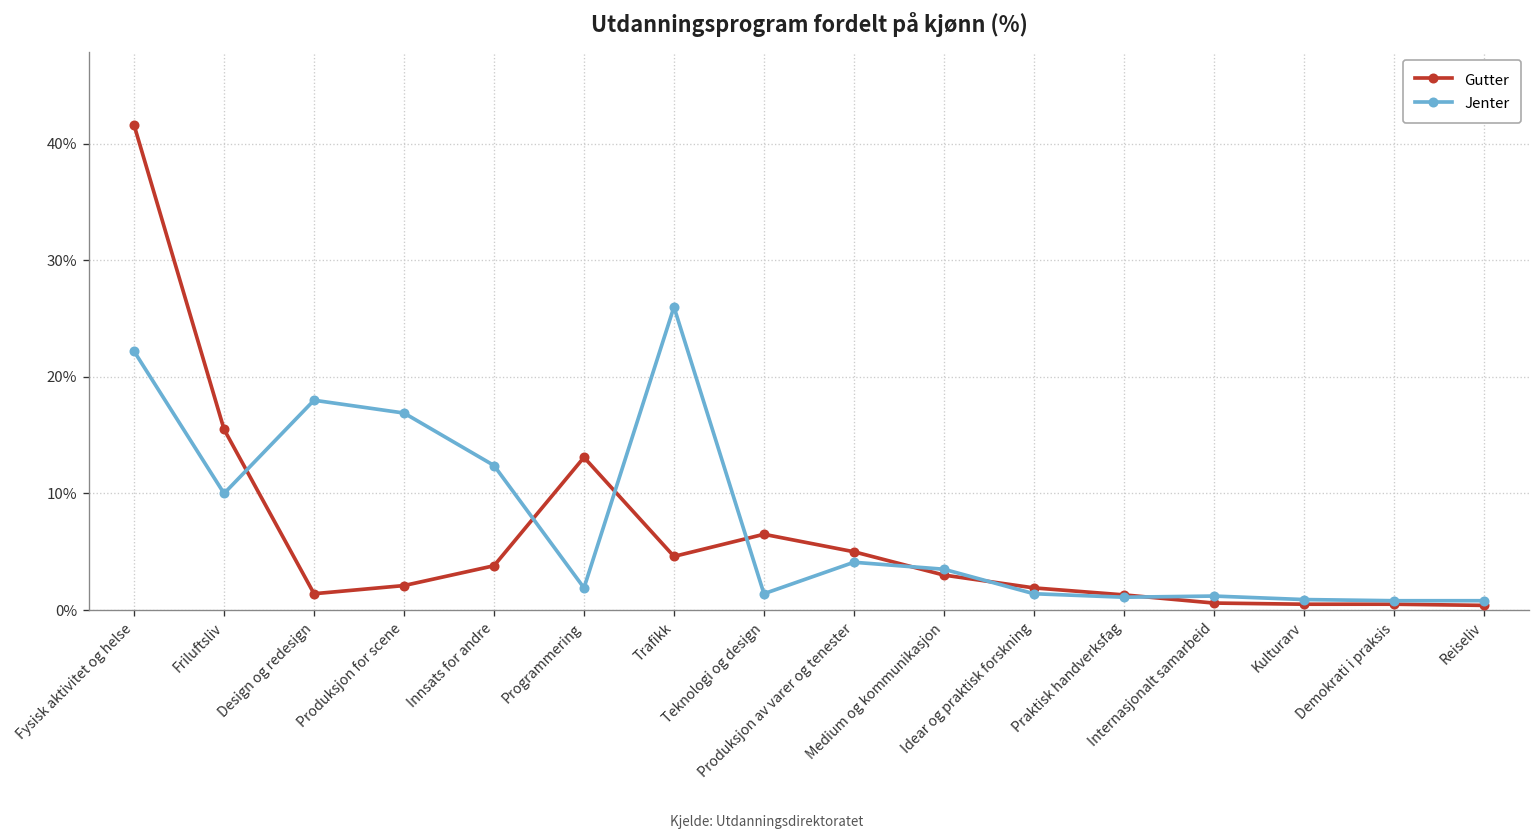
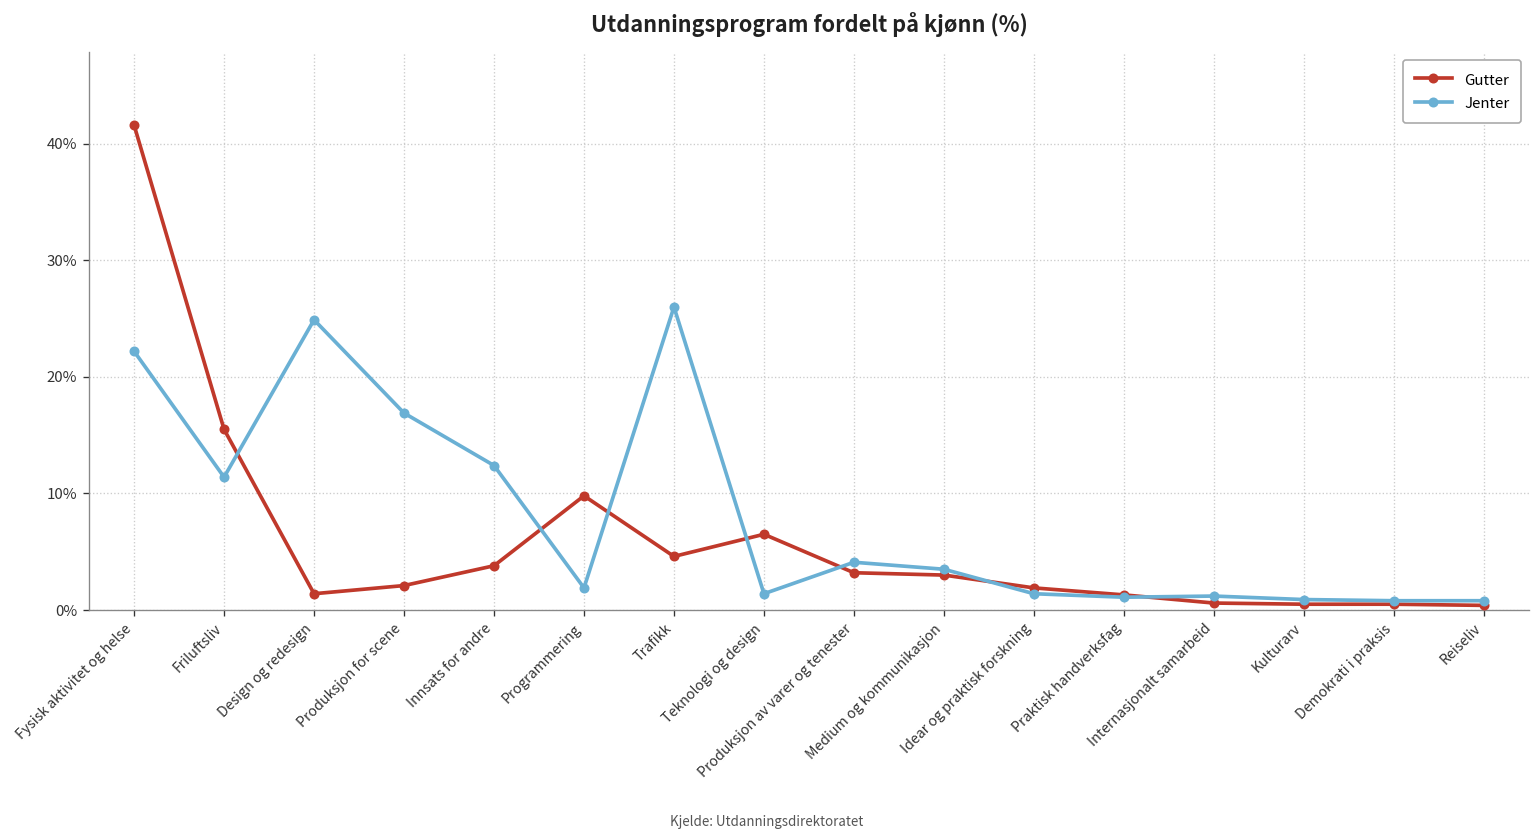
  {
    "Gutter": {
      "Fysisk aktivitet og helse": "42%",
      "Friluftsliv": "16%",
      "Design og redesign": "1%",
      "Produksjon for scene": "2%",
      "Innsats for andre": "4%",
-     "Programmering": "13%",
+     "Programmering": "10%",
      "Trafikk": "5%",
      "Teknologi og design": "7%",
-     "Produksjon av varer og tenester": "5%",
+     "Produksjon av varer og tenester": "3%",
      "Medium og kommunikasjon": "3%",
      "Idear og praktisk forskning": "2%",
      "Internasjonalt samarbeid": "1%",
      "Kulturarv": "1%",
      "Demokrati i praksis": "1%",
      "Reiseliv": "0%"
    },
    "Jenter": {
      "Fysisk aktivitet og helse": "22%",
-     "Friluftsliv": "10%",
-     "Design og redesign": "18%",
+     "Friluftsliv": "11%",
+     "Design og redesign": "25%",
      "Produksjon for scene": "17%",
      "Innsats for andre": "12%",
      "Programmering": "2%",
      "Trafikk": "26%",
      "Teknologi og design": "1%",
      "Produksjon av varer og tenester": "4%",
      "Medium og kommunikasjon": "4%",
      "Idear og praktisk forskning": "1%",
      "Internasjonalt samarbeid": "1%",
      "Kulturarv": "1%",
      "Demokrati i praksis": "1%",
      "Reiseliv": "1%"
    }
  }
